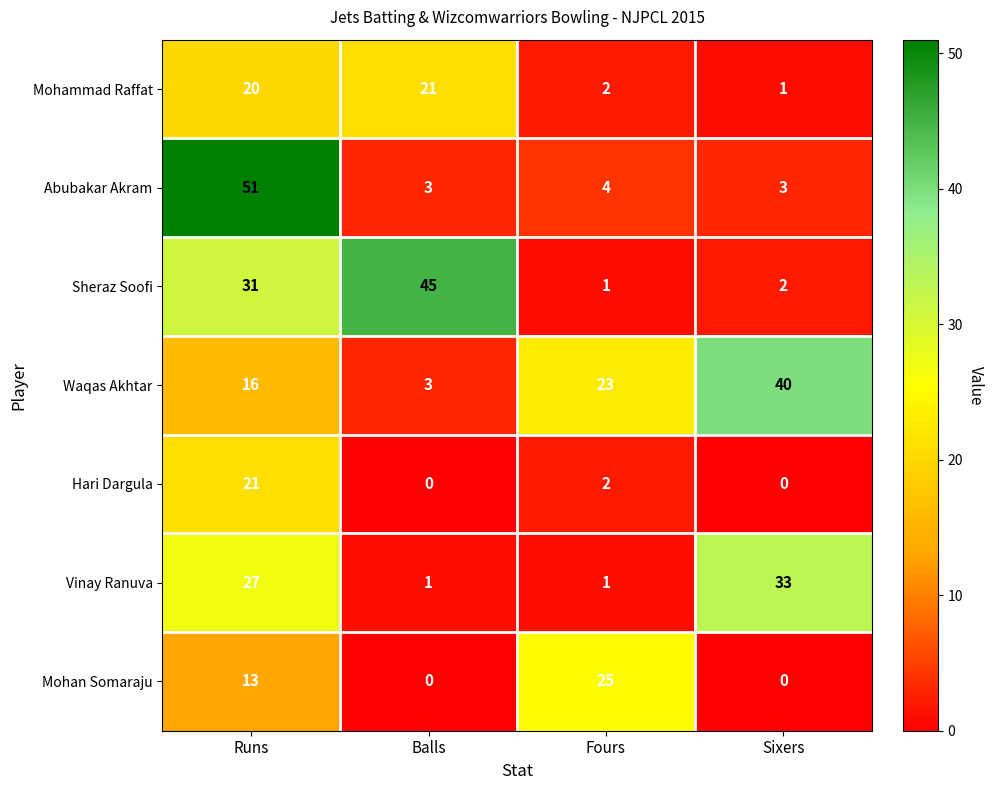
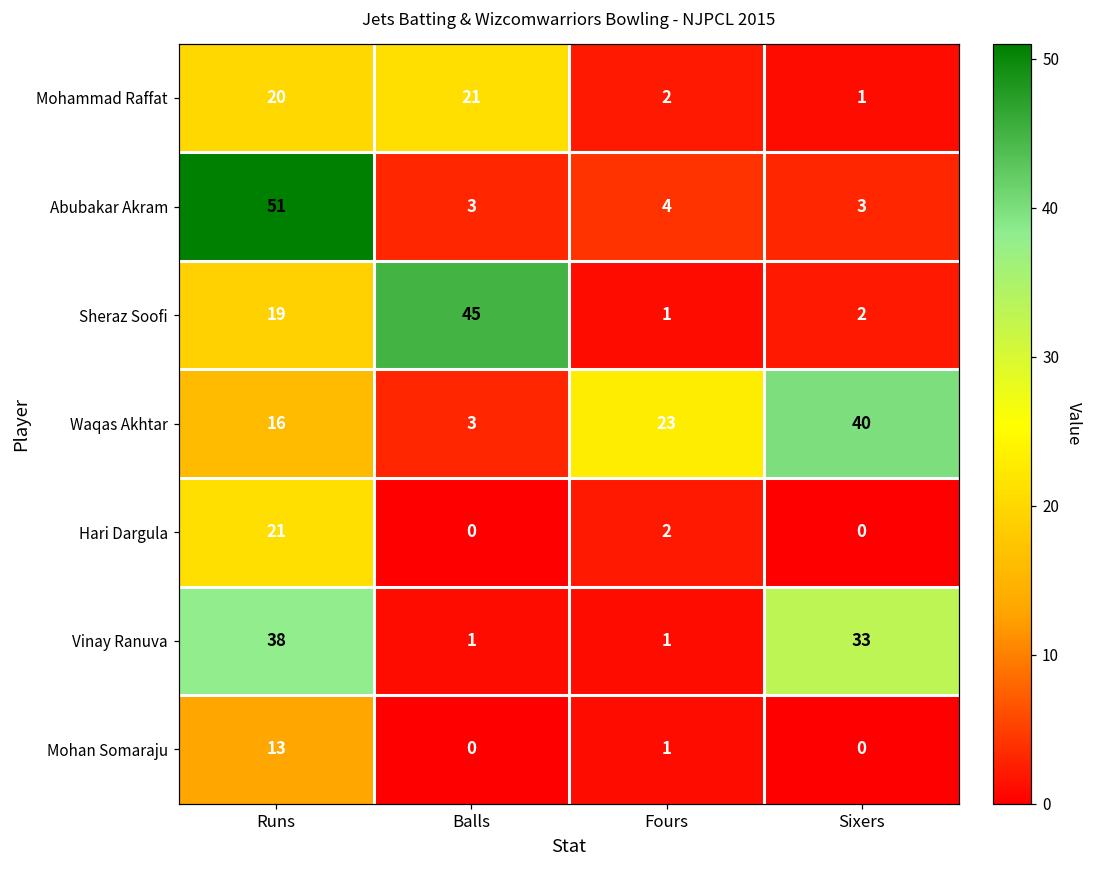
  {
    "Mohammad Raffat": {
      "Runs": 20,
      "Balls": 21,
      "Fours": 2,
      "Sixers": 1
    },
    "Abubakar Akram": {
      "Runs": 51,
      "Balls": 3,
      "Fours": 4,
      "Sixers": 3
    },
    "Sheraz Soofi": {
-     "Runs": 31,
+     "Runs": 19,
      "Balls": 45,
      "Fours": 1,
      "Sixers": 2
    },
    "Waqas Akhtar": {
      "Runs": 16,
      "Balls": 3,
      "Fours": 23,
      "Sixers": 40
    },
    "Hari Dargula": {
      "Runs": 21,
      "Balls": 0,
      "Fours": 2,
      "Sixers": 0
    },
    "Vinay Ranuva": {
-     "Runs": 27,
+     "Runs": 38,
      "Balls": 1,
      "Fours": 1,
      "Sixers": 33
    },
    "Mohan Somaraju": {
      "Runs": 13,
      "Balls": 0,
-     "Fours": 25,
+     "Fours": 1,
      "Sixers": 0
    }
  }
